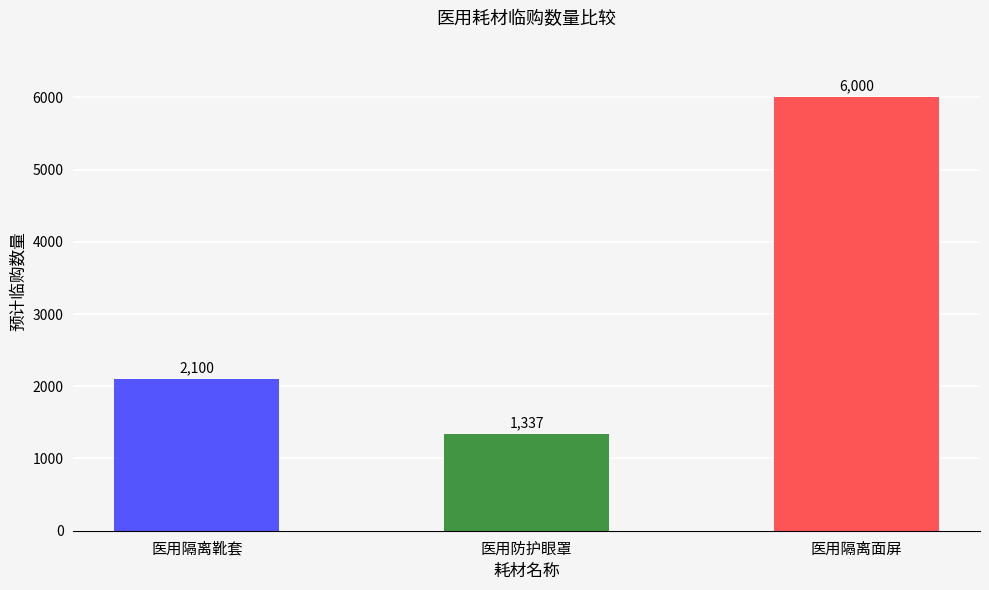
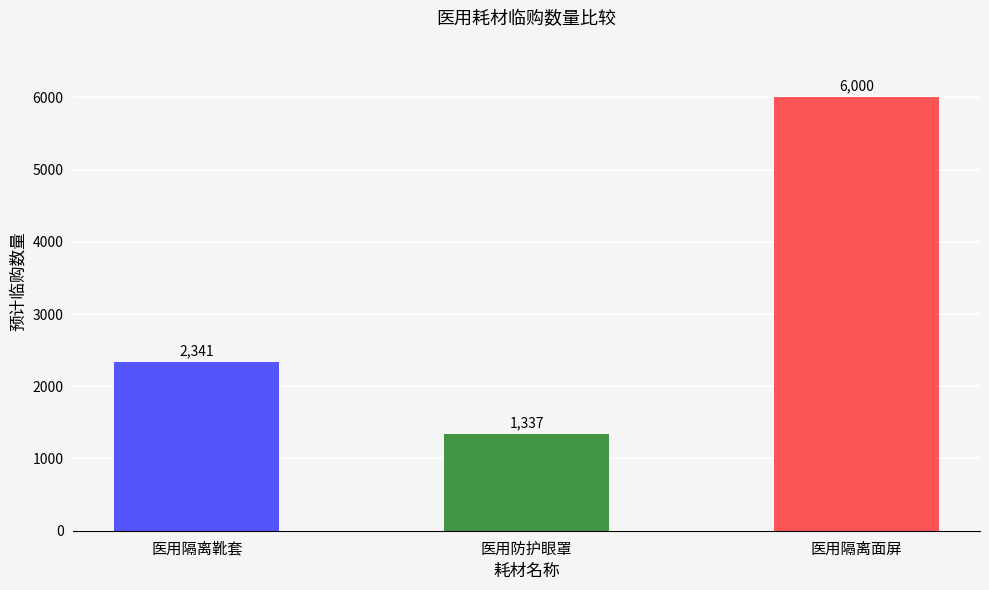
  {
-   "医用隔离靴套": "2,100",
+   "医用隔离靴套": "2,341",
    "医用防护眼罩": "1,337",
    "医用隔离面屏": "6,000"
  }
